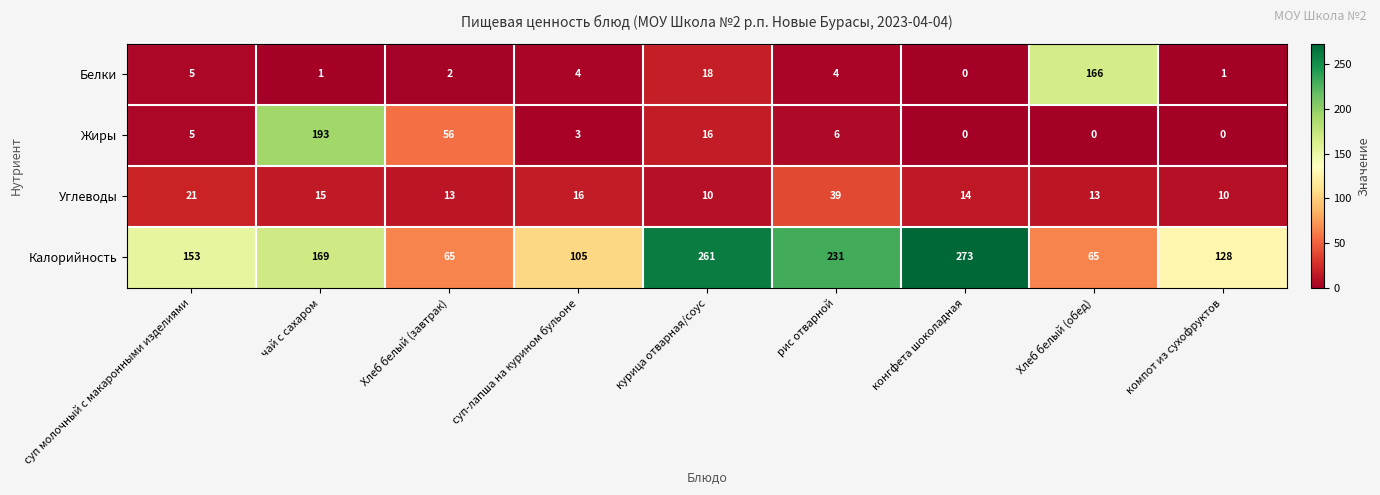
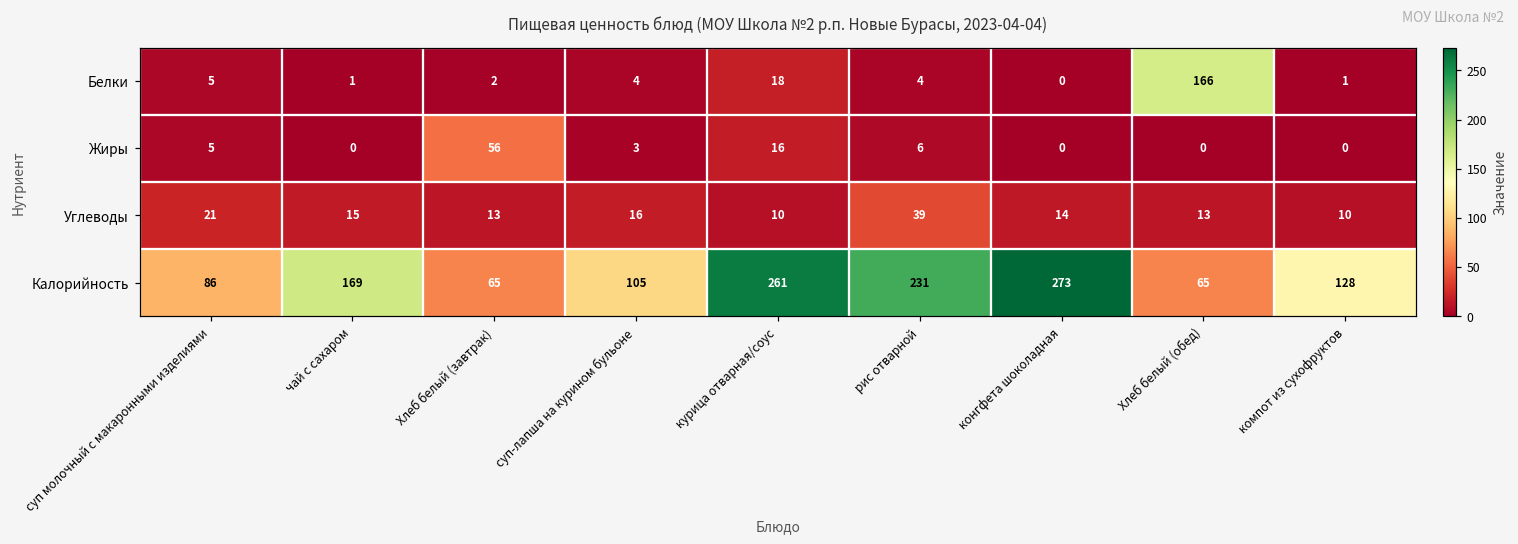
  {
    "Белки": {
      "суп молочный с макаронными изделиями": 5,
      "чай с сахаром": 1,
      "Хлеб белый (завтрак)": 2,
      "суп-лапша на курином бульоне": 4,
      "курица отварная/соус": 18,
      "рис отварной": 4,
      "конгфета шоколадная": 0,
      "Хлеб белый (обед)": 166,
      "компот из сухофруктов": 1
    },
    "Жиры": {
      "суп молочный с макаронными изделиями": 5,
-     "чай с сахаром": 193,
+     "чай с сахаром": 0,
      "Хлеб белый (завтрак)": 56,
      "суп-лапша на курином бульоне": 3,
      "курица отварная/соус": 16,
      "рис отварной": 6,
      "конгфета шоколадная": 0,
      "Хлеб белый (обед)": 0,
      "компот из сухофруктов": 0
    },
    "Углеводы": {
      "суп молочный с макаронными изделиями": 21,
      "чай с сахаром": 15,
      "Хлеб белый (завтрак)": 13,
      "суп-лапша на курином бульоне": 16,
      "курица отварная/соус": 10,
      "рис отварной": 39,
      "конгфета шоколадная": 14,
      "Хлеб белый (обед)": 13,
      "компот из сухофруктов": 10
    },
    "Калорийность": {
-     "суп молочный с макаронными изделиями": 153,
+     "суп молочный с макаронными изделиями": 86,
      "чай с сахаром": 169,
      "Хлеб белый (завтрак)": 65,
      "суп-лапша на курином бульоне": 105,
      "курица отварная/соус": 261,
      "рис отварной": 231,
      "конгфета шоколадная": 273,
      "Хлеб белый (обед)": 65,
      "компот из сухофруктов": 128
    }
  }
